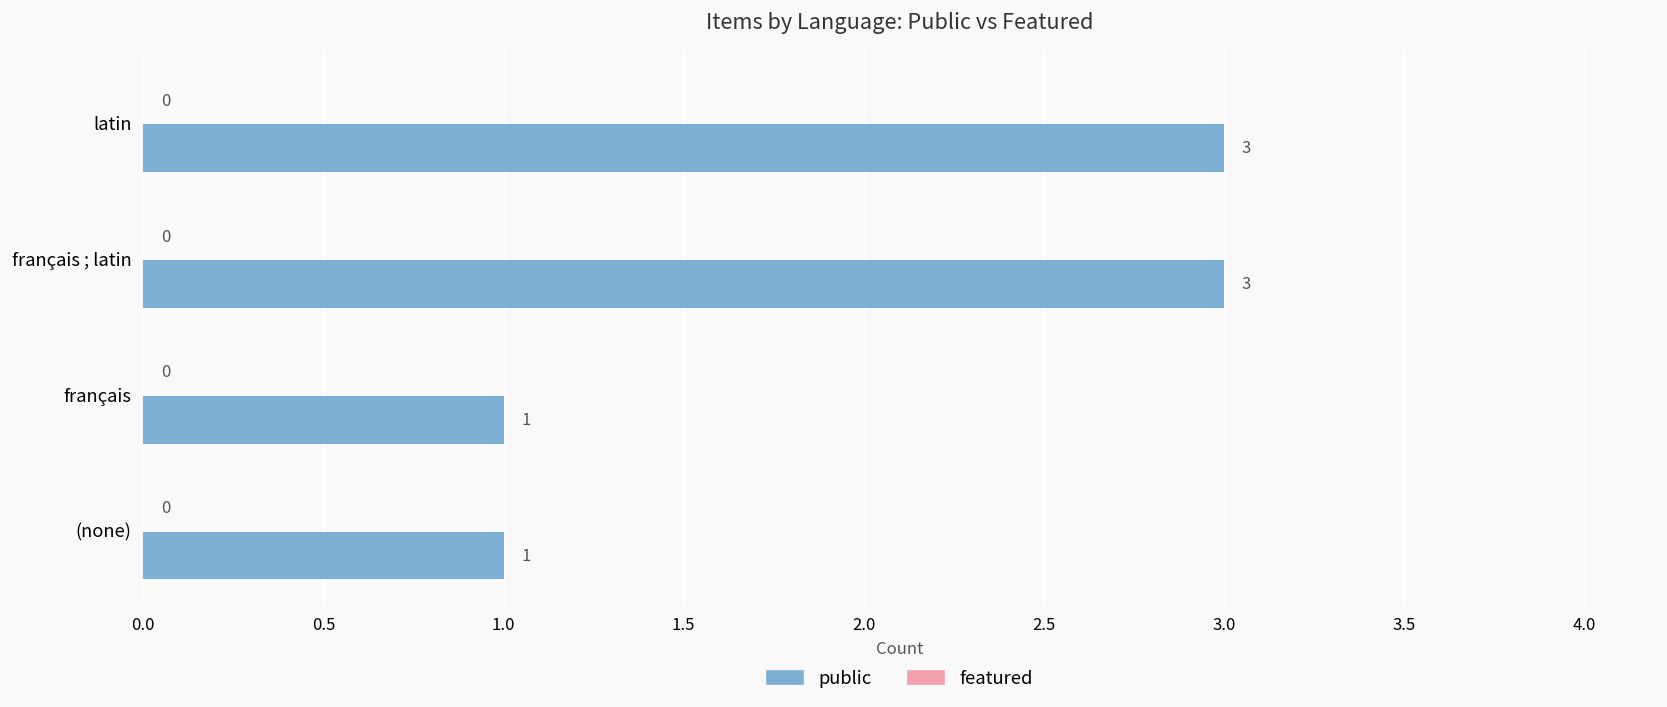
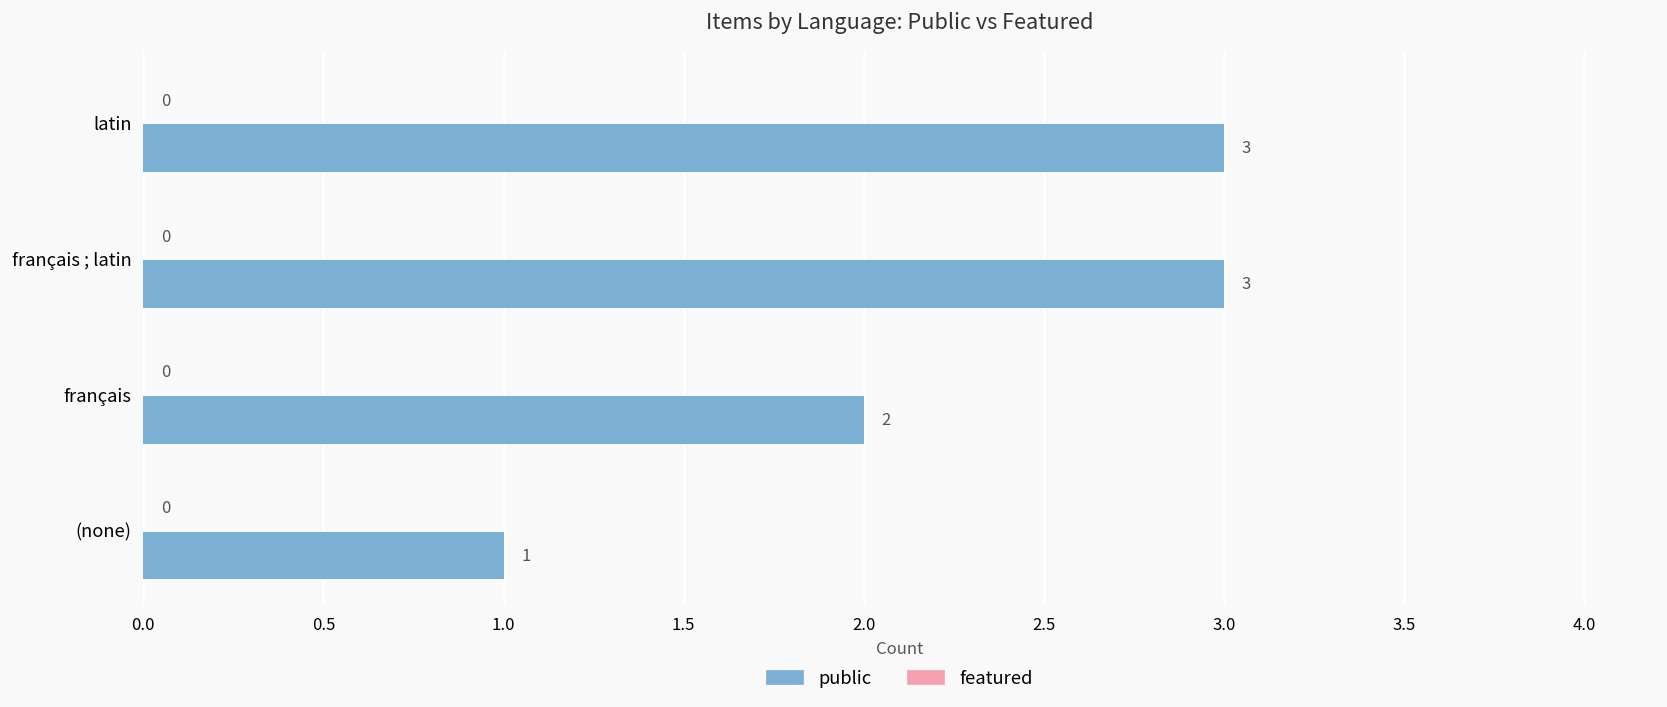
  {
    "public": {
      "latin": 3,
      "français ; latin": 3,
-     "français": 1,
+     "français": 2,
      "(none)": 1
    },
    "featured": {
      "latin": 0,
      "français ; latin": 0,
      "français": 0,
      "(none)": 0
    }
  }
